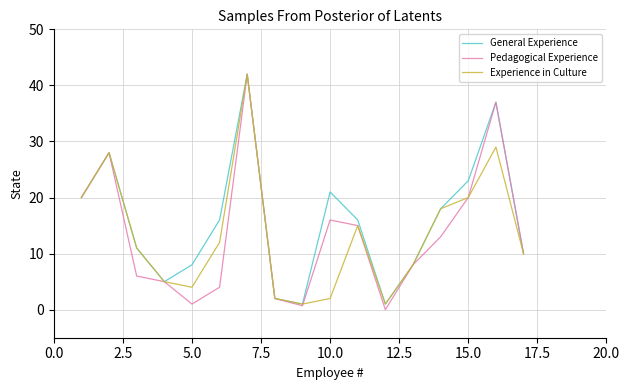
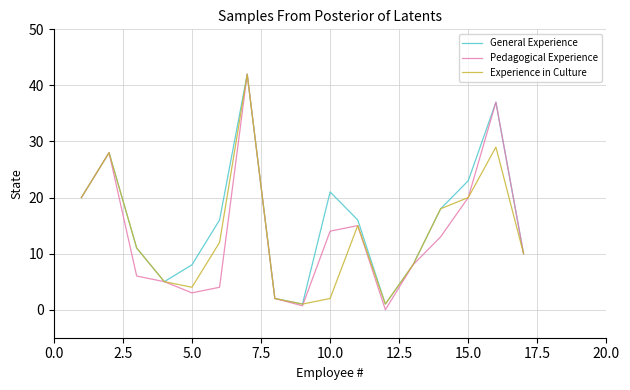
  {
    "General Experience": {
      "5.0": 8,
      "10.0": 21,
      "15.0": 23
    },
    "Pedagogical Experience": {
-     "5.0": 1,
-     "10.0": 16
+     "5.0": 3,
+     "10.0": 14
    },
    "Experience in Culture": {
      "5.0": 4,
      "10.0": 2
    }
  }
